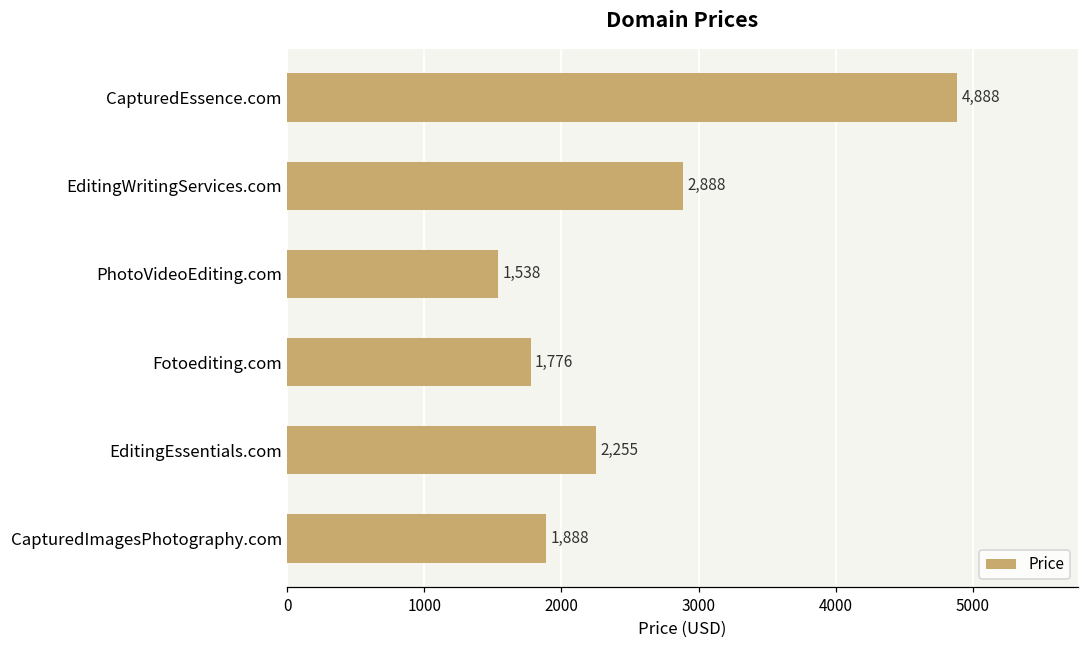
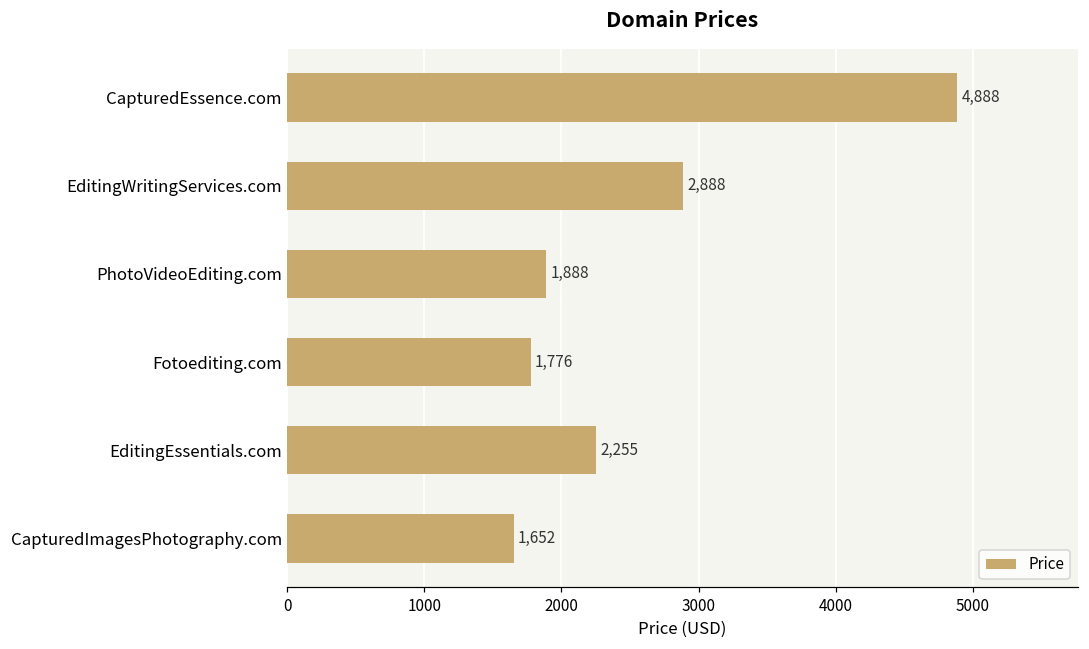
  {
    "CapturedEssence.com": "4,888",
    "EditingWritingServices.com": "2,888",
-   "PhotoVideoEditing.com": "1,538",
+   "PhotoVideoEditing.com": "1,888",
    "Fotoediting.com": "1,776",
    "EditingEssentials.com": "2,255",
-   "CapturedImagesPhotography.com": "1,888"
+   "CapturedImagesPhotography.com": "1,652"
  }
